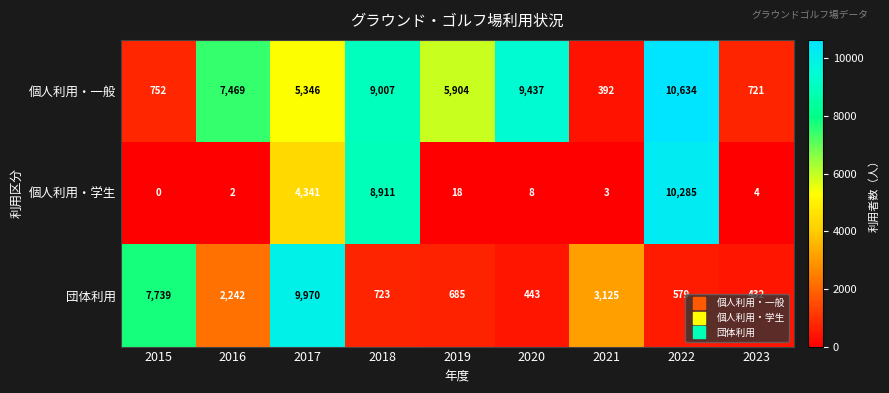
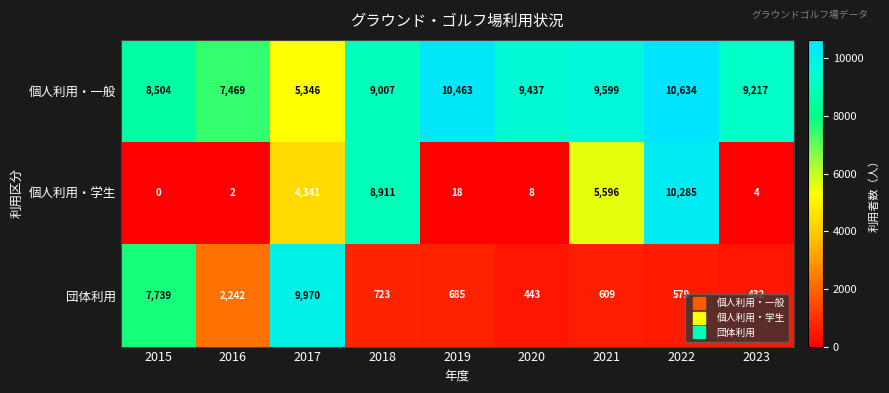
  {
    "個人利用・一般": {
-     "2015": "752",
+     "2015": "8,504",
      "2016": "7,469",
      "2017": "5,346",
      "2018": "9,007",
-     "2019": "5,904",
+     "2019": "10,463",
      "2020": "9,437",
-     "2021": "392",
+     "2021": "9,599",
      "2022": "10,634",
-     "2023": "721"
+     "2023": "9,217"
    },
    "個人利用・学生": {
      "2015": "0",
      "2016": "2",
      "2017": "4,341",
      "2018": "8,911",
      "2019": "18",
      "2020": "8",
-     "2021": "3",
+     "2021": "5,596",
      "2022": "10,285",
      "2023": "4"
    },
    "団体利用": {
      "2015": "7,739",
      "2016": "2,242",
      "2017": "9,970",
      "2018": "723",
      "2019": "685",
      "2020": "443",
-     "2021": "3,125"
+     "2021": "609"
    }
  }
